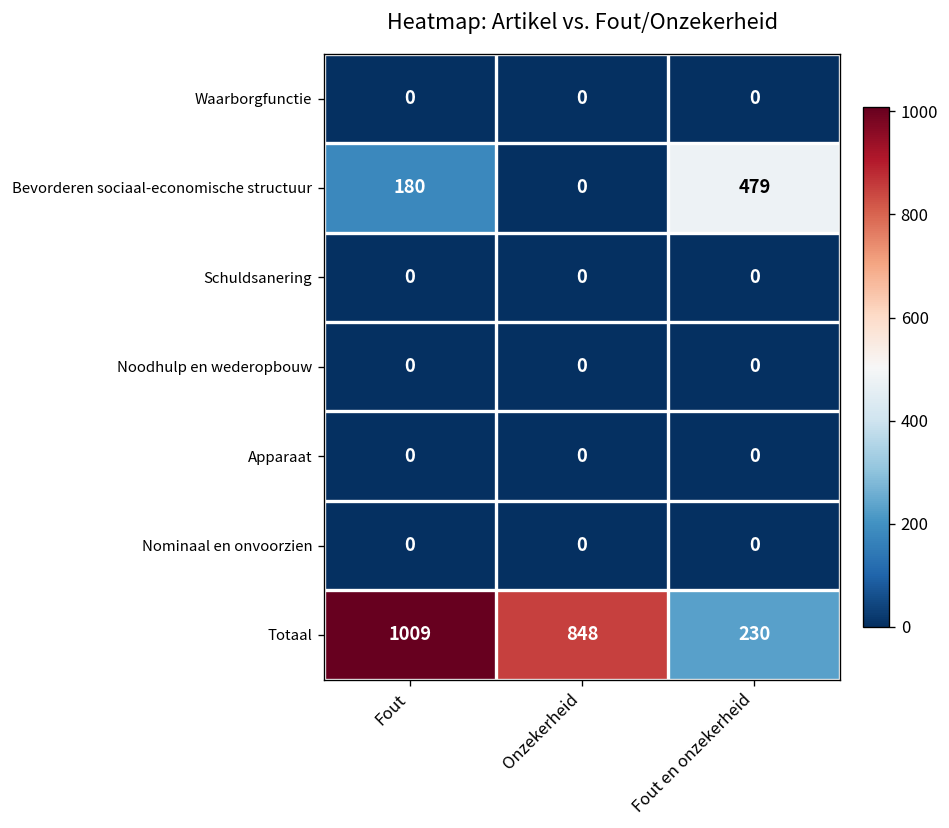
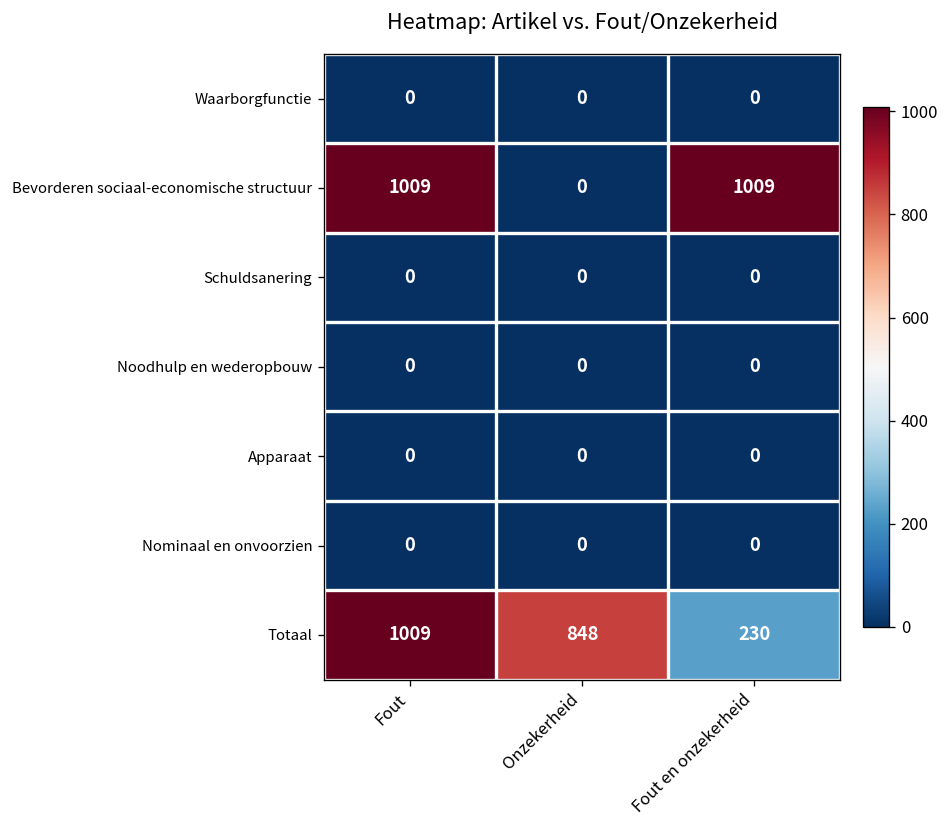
  {
    "Waarborgfunctie": {
      "Fout": 0,
      "Onzekerheid": 0,
      "Fout en onzekerheid": 0
    },
    "Bevorderen sociaal-economische structuur": {
-     "Fout": 180,
+     "Fout": 1009,
      "Onzekerheid": 0,
-     "Fout en onzekerheid": 479
+     "Fout en onzekerheid": 1009
    },
    "Schuldsanering": {
      "Fout": 0,
      "Onzekerheid": 0,
      "Fout en onzekerheid": 0
    },
    "Noodhulp en wederopbouw": {
      "Fout": 0,
      "Onzekerheid": 0,
      "Fout en onzekerheid": 0
    },
    "Apparaat": {
      "Fout": 0,
      "Onzekerheid": 0,
      "Fout en onzekerheid": 0
    },
    "Nominaal en onvoorzien": {
      "Fout": 0,
      "Onzekerheid": 0,
      "Fout en onzekerheid": 0
    },
    "Totaal": {
      "Fout": 1009,
      "Onzekerheid": 848,
      "Fout en onzekerheid": 230
    }
  }
